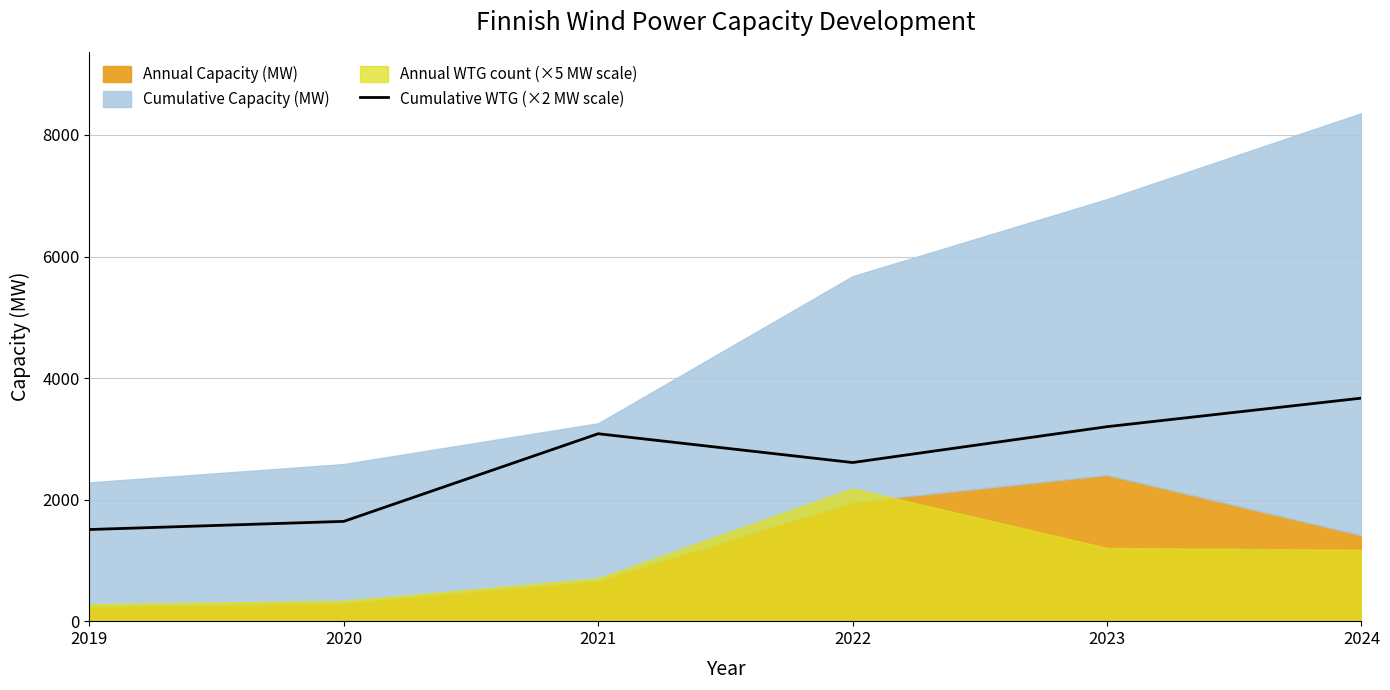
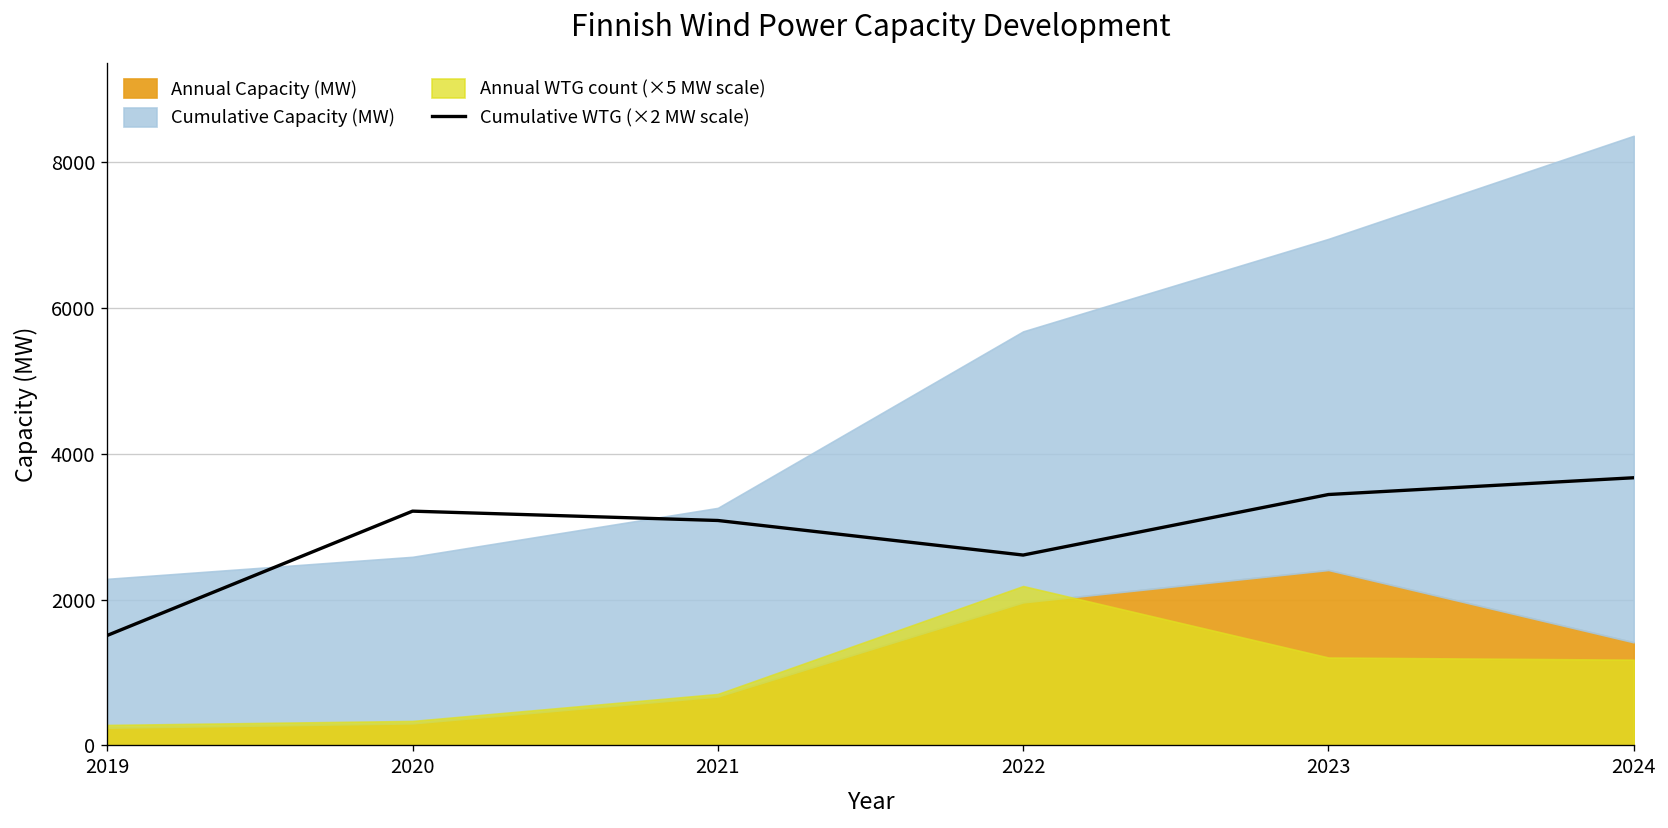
  {
    "Cumulative WTG (×2 MW scale)": {
      "2019": 1500,
-     "2020": 1600,
+     "2020": 3200,
      "2021": 3100,
      "2022": 2600,
-     "2023": 3200,
+     "2023": 3400,
      "2024": 3700
    },
    "Annual Capacity (MW)": {
      "2022": 2000,
      "2023": 2400,
      "2024": 1400
    },
    "Annual WTG count (×5 MW scale)": {
      "2022": 2200,
      "2023": 1200,
      "2024": 1200
    }
  }
